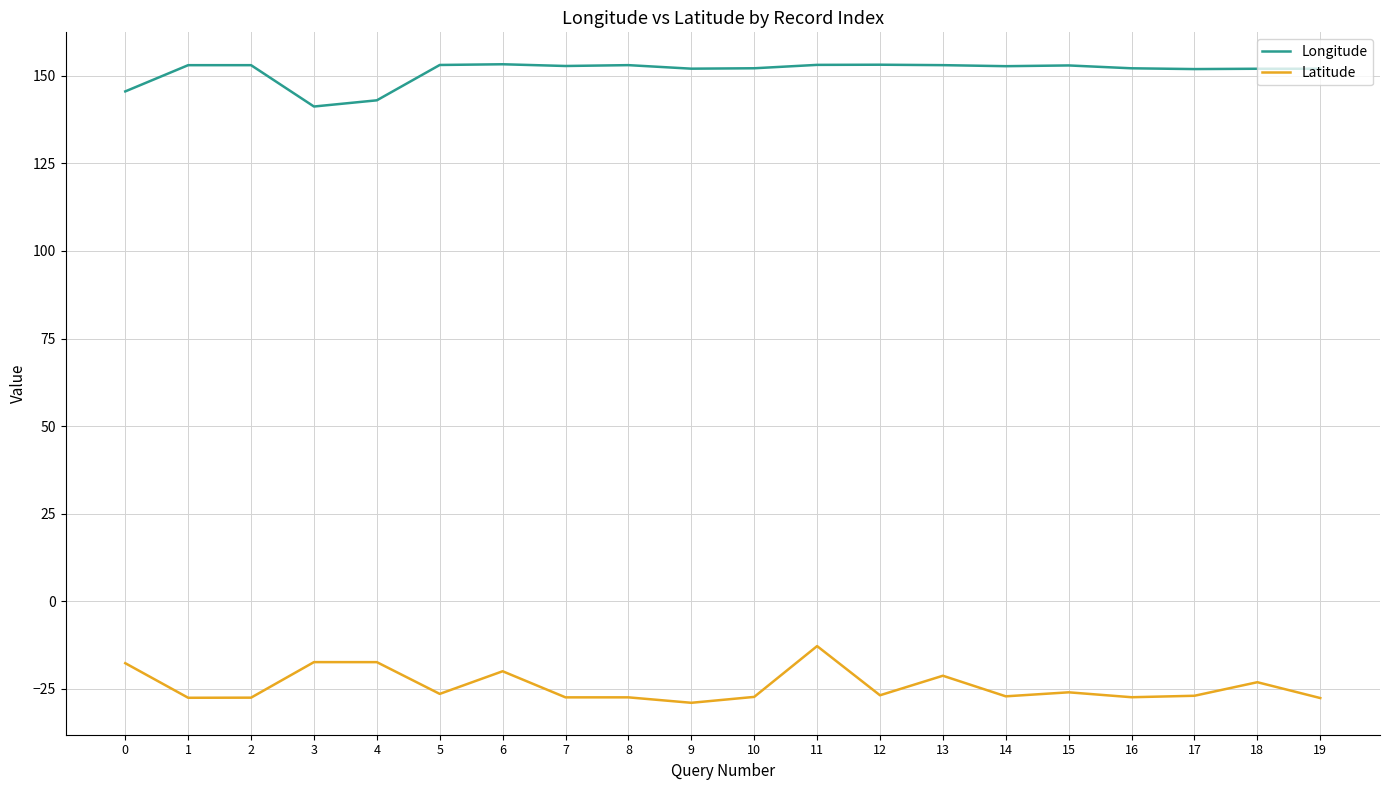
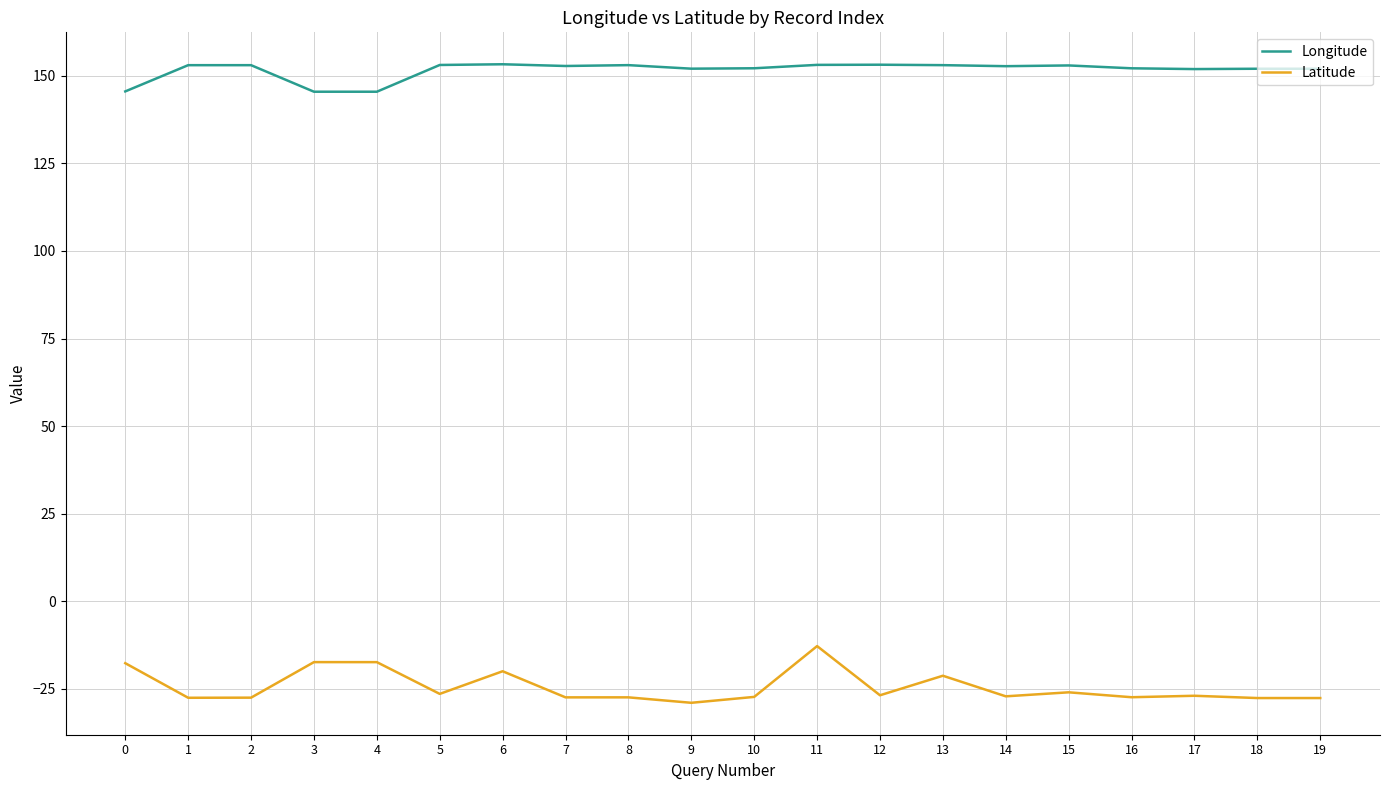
  {
    "Longitude": {
      "0": 146,
      "1": 153,
      "2": 153,
-     "3": 141,
-     "4": 143,
+     "3": 145,
+     "4": 145,
      "5": 153,
      "6": 153,
      "7": 153,
      "8": 153,
      "9": 152,
      "10": 152,
      "11": 153,
      "12": 153,
      "13": 153,
      "14": 153,
      "15": 153,
      "16": 152,
      "17": 152
    },
    "Latitude": {
      "0": -18,
      "1": -28,
      "2": -27,
      "3": -17,
      "4": -17,
      "5": -26,
      "6": -20,
      "7": -27,
      "8": -27,
      "9": -29,
      "10": -27,
      "11": -13,
      "12": -27,
      "13": -21,
      "14": -27,
      "15": -26,
      "16": -27,
      "17": -27,
-     "18": -23,
+     "18": -28,
      "19": -28
    }
  }
